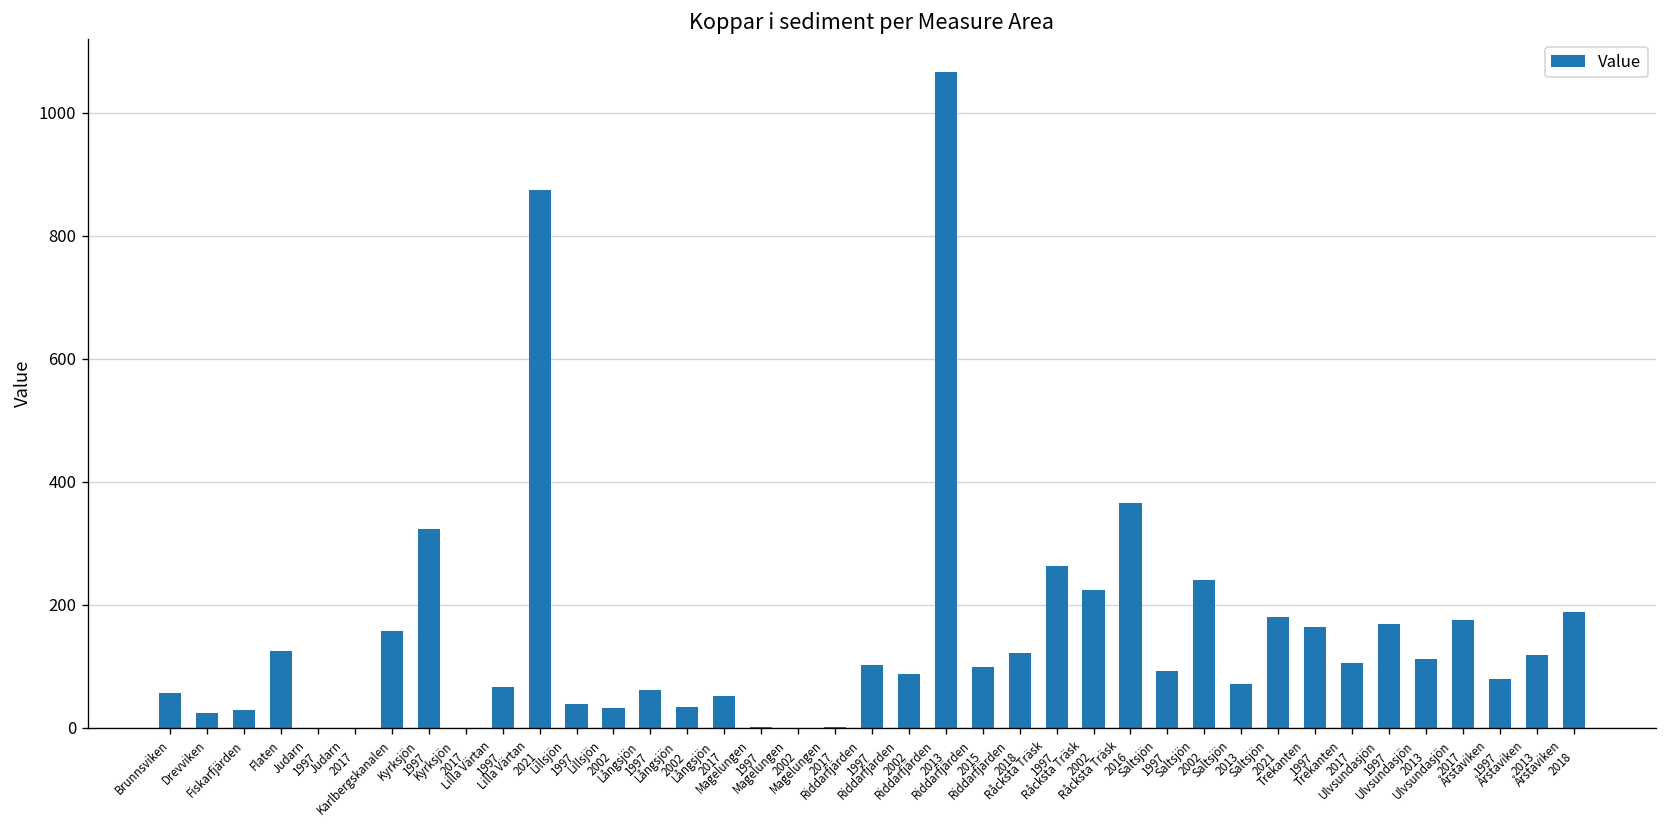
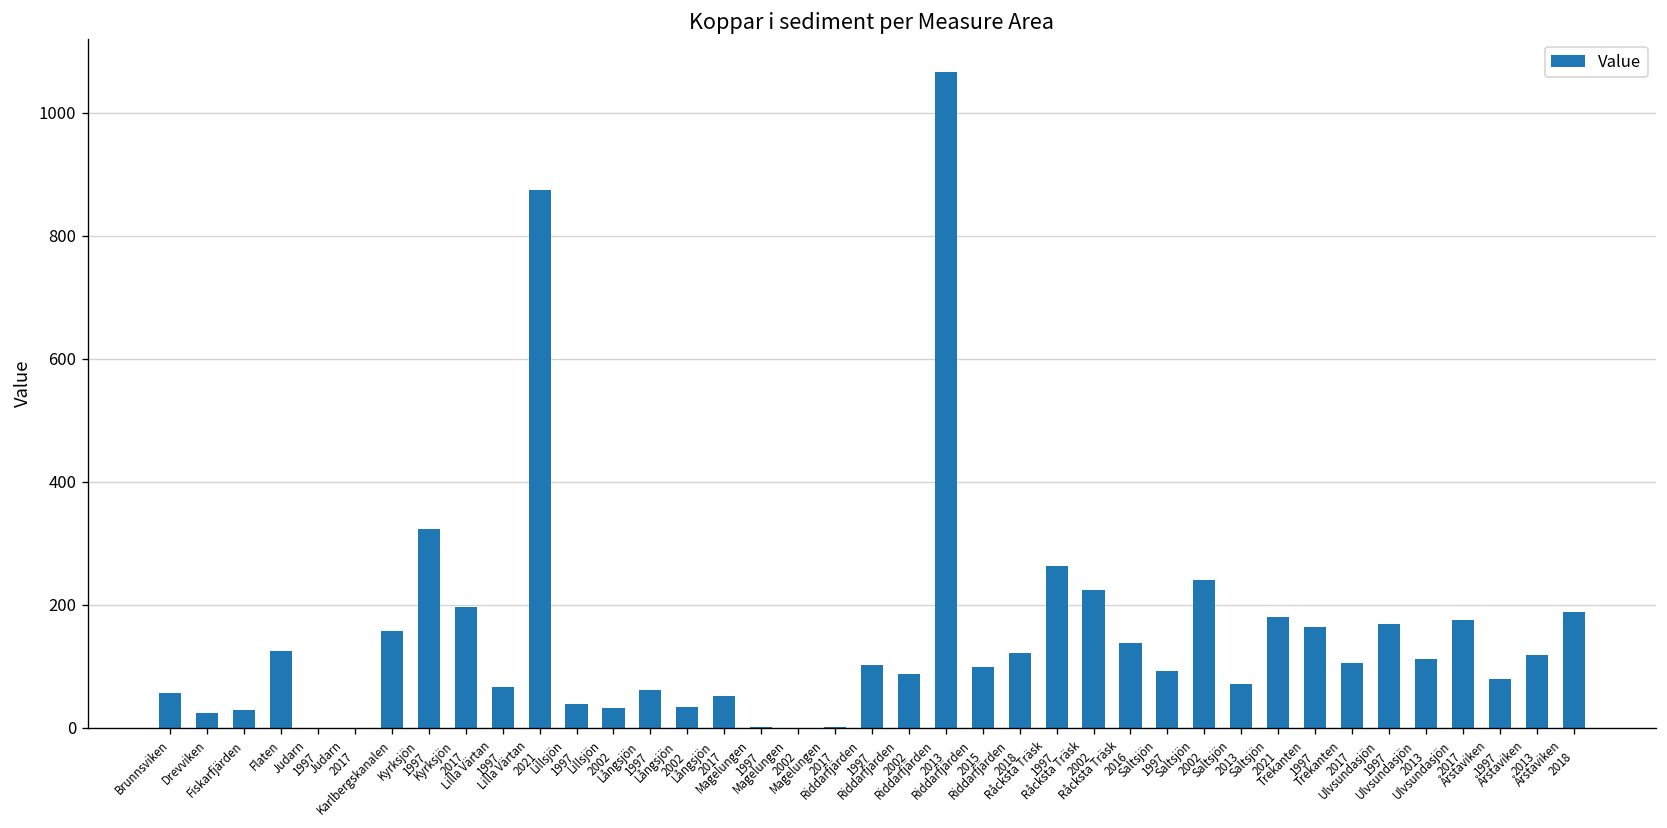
  {
    "Brunnsviken": 60,
    "Drevviken": 20,
    "Fiskarfjärden": 30,
    "Flaten": 120,
    "Judarn 1997": 0,
    "Judarn 2017": 0,
    "Karlbergskanalen": 160,
    "Kyrksjön 1997": 320,
-   "Kyrksjön 2017": 0,
+   "Kyrksjön 2017": 200,
    "Lilla Värtan 1997": 70,
    "Lilla Värtan 2021": 870,
    "Lillsjön 1997": 40,
    "Lillsjön 2002": 30,
    "Långsjön 1997": 60,
    "Långsjön 2002": 30,
    "Långsjön 2017": 50,
    "Magelungen 2002": 0,
    "Riddarfjärden 1997": 100,
    "Riddarfjärden 2002": 90,
    "Riddarfjärden 2013": 1070,
    "Riddarfjärden 2015": 100,
    "Riddarfjärden 2018": 120,
    "Råcksta Träsk 1997": 260,
    "Råcksta Träsk 2002": 220,
-   "Råcksta Träsk 2016": 370,
+   "Råcksta Träsk 2016": 140,
    "Saltsjön 1997": 90,
    "Saltsjön 2002": 240,
    "Saltsjön 2013": 70,
    "Saltsjön 2021": 180,
    "Trekanten 1997": 160,
    "Trekanten 2017": 110,
    "Ulvsundasjön 1997": 170,
    "Ulvsundasjön 2013": 110,
    "Ulvsundasjön 2017": 180,
    "Årstaviken 1997": 80,
    "Årstaviken 2013": 120,
    "Årstaviken 2018": 190
  }
